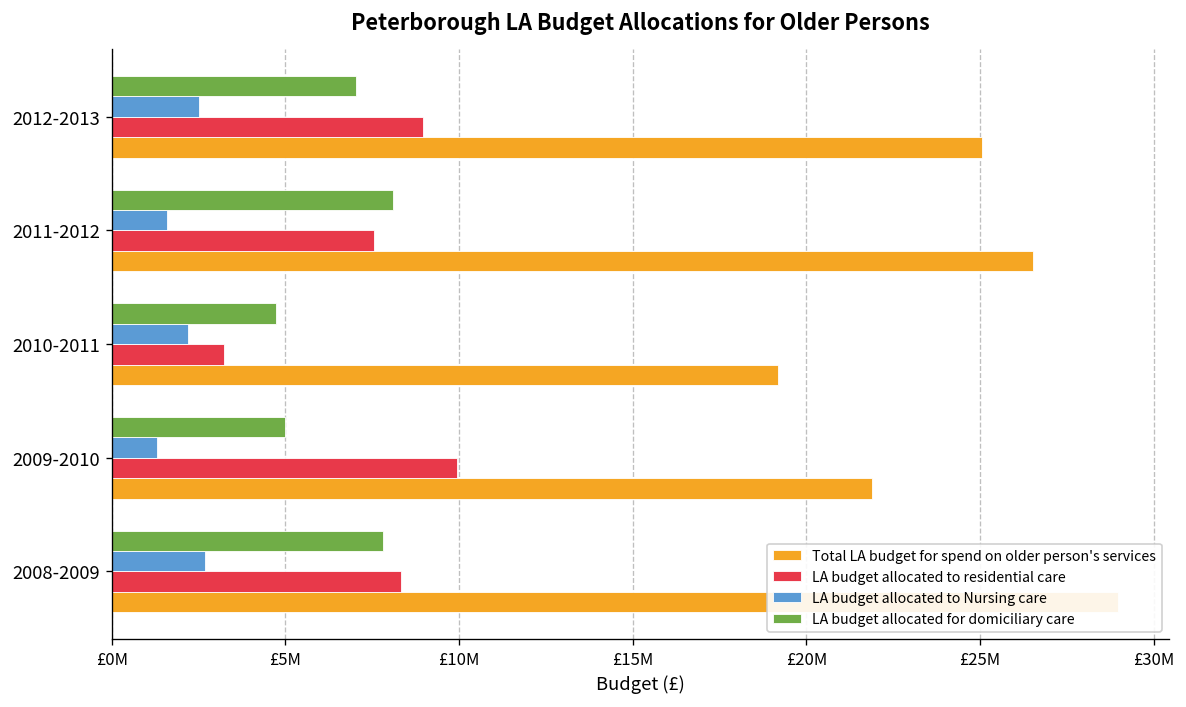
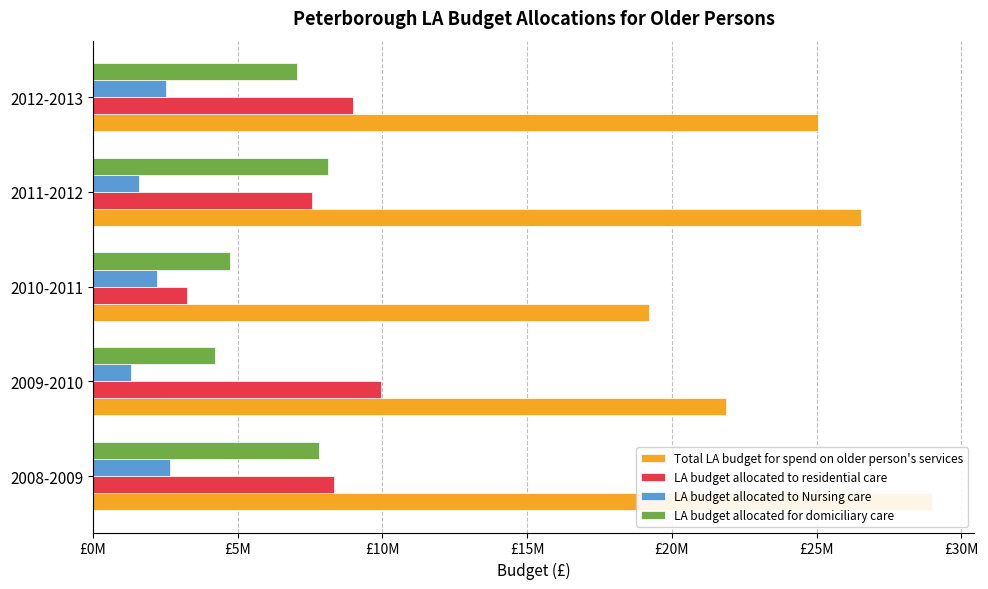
  {
    "Total LA budget for spend on older person's services": {
      "2012-2013": "£25100000",
      "2011-2012": "£26500000",
      "2010-2011": "£19200000",
      "2009-2010": "£21900000"
    },
    "LA budget allocated to residential care": {
      "2012-2013": "£9000000",
      "2011-2012": "£7600000",
      "2010-2011": "£3200000",
      "2009-2010": "£10000000",
      "2008-2009": "£8300000"
    },
    "LA budget allocated to Nursing care": {
      "2012-2013": "£2500000",
      "2011-2012": "£1600000",
      "2010-2011": "£2200000",
      "2009-2010": "£1300000",
      "2008-2009": "£2700000"
    },
    "LA budget allocated for domiciliary care": {
      "2012-2013": "£7000000",
      "2011-2012": "£8100000",
      "2010-2011": "£4700000",
-     "2009-2010": "£5000000",
+     "2009-2010": "£4200000",
      "2008-2009": "£7800000"
    }
  }
